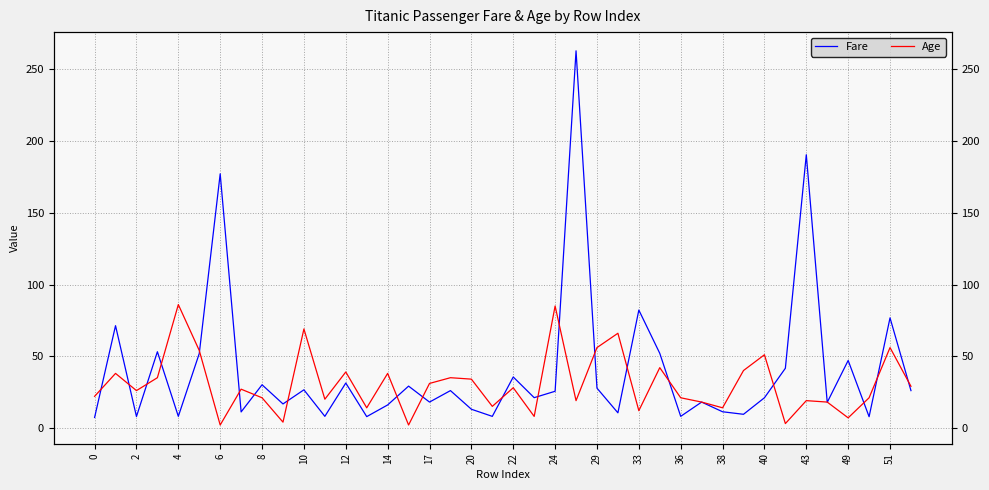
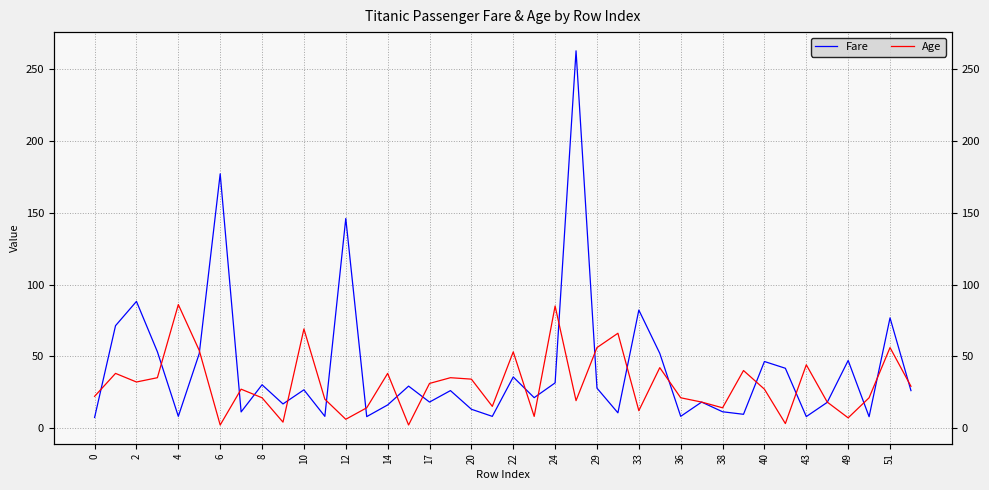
  {
    "Fare": {
      "0": 7,
-     "2": 8,
+     "2": 88,
      "4": 8,
      "6": 177,
      "8": 30,
      "10": 27,
-     "12": 31,
+     "12": 146,
      "14": 16,
      "17": 18,
      "20": 13,
      "22": 36,
-     "24": 26,
+     "24": 31,
      "29": 28,
      "33": 82,
      "36": 8,
      "38": 11,
-     "40": 21,
-     "43": 191,
+     "40": 46,
+     "43": 8,
      "49": 47,
      "51": 77
    },
    "Age": {
      "0": 22,
-     "2": 26,
+     "2": 32,
      "4": 86,
      "6": 2,
      "8": 21,
      "10": 69,
-     "12": 39,
+     "12": 6,
      "14": 38,
      "17": 31,
      "20": 34,
-     "22": 28,
+     "22": 53,
      "24": 85,
      "29": 56,
      "33": 12,
      "36": 21,
      "38": 14,
-     "40": 51,
-     "43": 19,
+     "40": 27,
+     "43": 44,
      "49": 7,
      "51": 56
    }
  }
